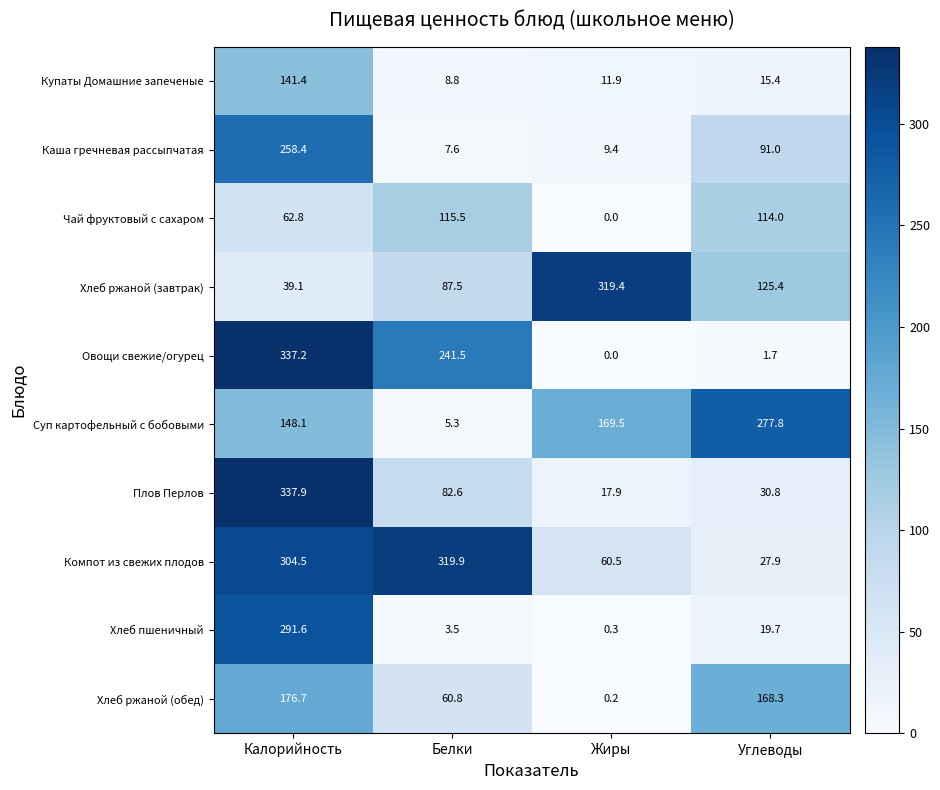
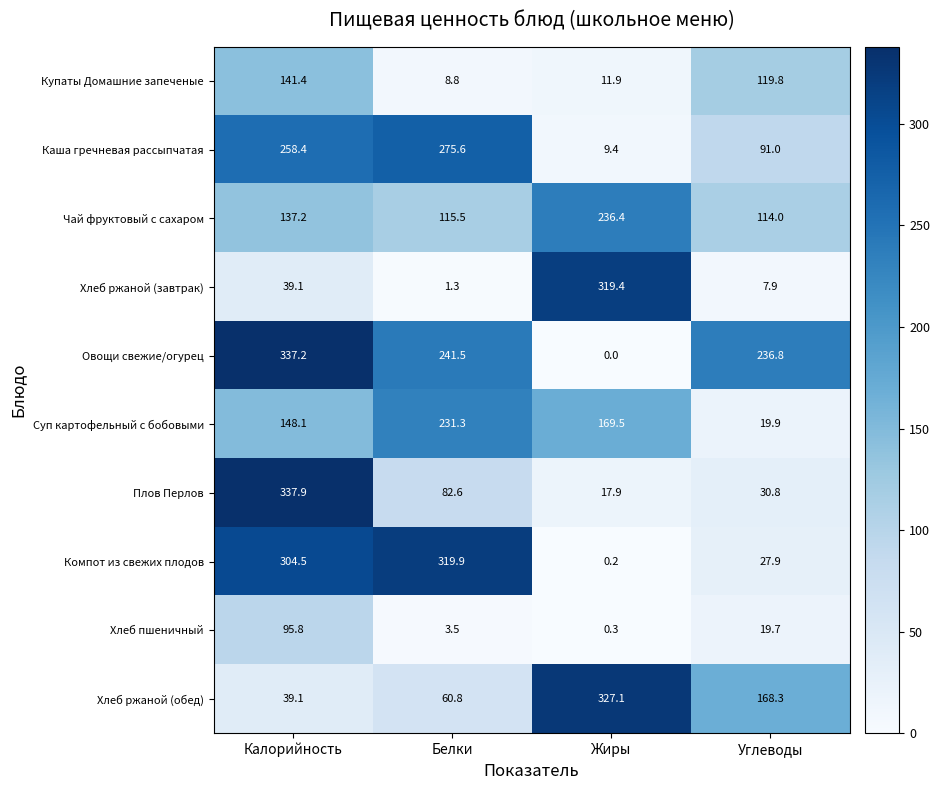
  {
    "Купаты Домашние запеченые": {
      "Калорийность": 141.4,
      "Белки": 8.8,
      "Жиры": 11.9,
-     "Углеводы": 15.4
+     "Углеводы": 119.8
    },
    "Каша гречневая рассыпчатая": {
      "Калорийность": 258.4,
-     "Белки": 7.6,
+     "Белки": 275.6,
      "Жиры": 9.4,
      "Углеводы": 91.0
    },
    "Чай фруктовый с сахаром": {
-     "Калорийность": 62.8,
+     "Калорийность": 137.2,
      "Белки": 115.5,
-     "Жиры": 0.0,
+     "Жиры": 236.4,
      "Углеводы": 114.0
    },
    "Хлеб ржаной (завтрак)": {
      "Калорийность": 39.1,
-     "Белки": 87.5,
+     "Белки": 1.3,
      "Жиры": 319.4,
-     "Углеводы": 125.4
+     "Углеводы": 7.9
    },
    "Овощи свежие/огурец": {
      "Калорийность": 337.2,
      "Белки": 241.5,
      "Жиры": 0.0,
-     "Углеводы": 1.7
+     "Углеводы": 236.8
    },
    "Суп картофельный с бобовыми": {
      "Калорийность": 148.1,
-     "Белки": 5.3,
+     "Белки": 231.3,
      "Жиры": 169.5,
-     "Углеводы": 277.8
+     "Углеводы": 19.9
    },
    "Плов Перлов": {
      "Калорийность": 337.9,
      "Белки": 82.6,
      "Жиры": 17.9,
      "Углеводы": 30.8
    },
    "Компот из свежих плодов": {
      "Калорийность": 304.5,
      "Белки": 319.9,
-     "Жиры": 60.5,
+     "Жиры": 0.2,
      "Углеводы": 27.9
    },
    "Хлеб пшеничный": {
-     "Калорийность": 291.6,
+     "Калорийность": 95.8,
      "Белки": 3.5,
      "Жиры": 0.3,
      "Углеводы": 19.7
    },
    "Хлеб ржаной (обед)": {
-     "Калорийность": 176.7,
+     "Калорийность": 39.1,
      "Белки": 60.8,
-     "Жиры": 0.2,
+     "Жиры": 327.1,
      "Углеводы": 168.3
    }
  }
